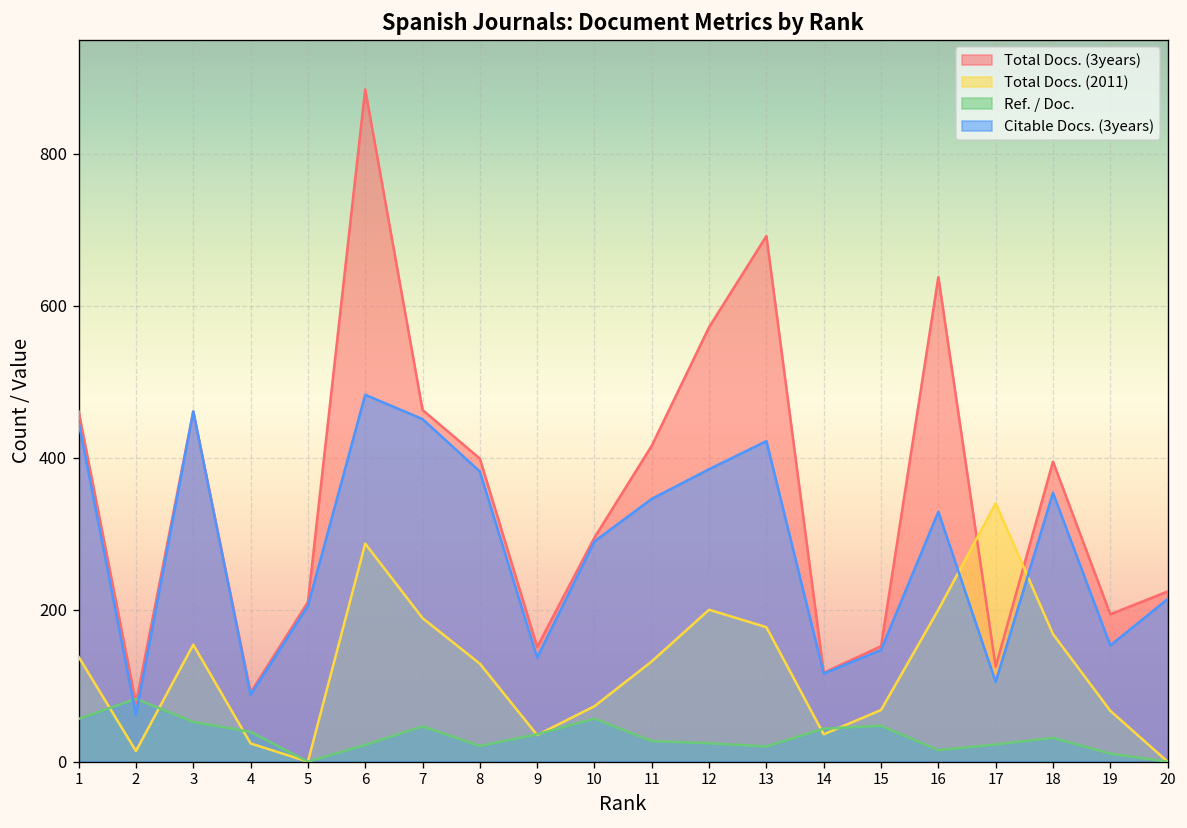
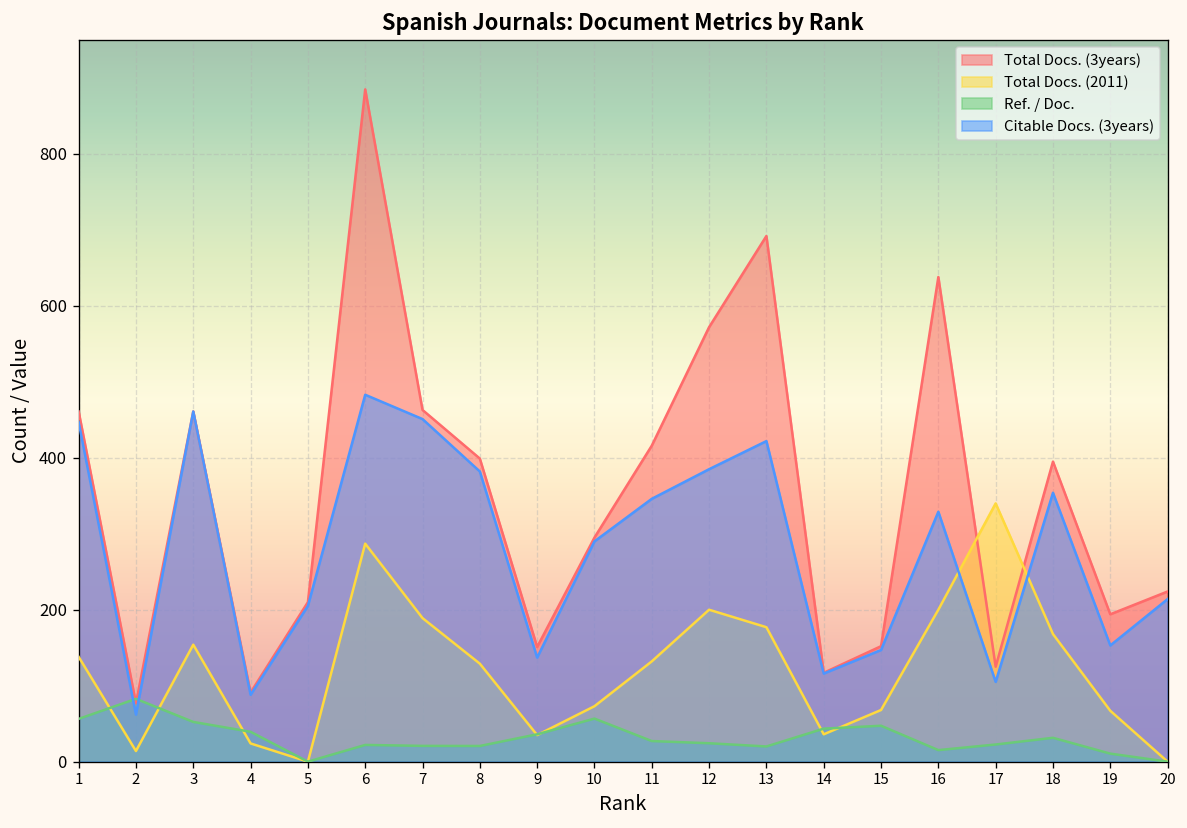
  {
    "Total Docs. (3years)": {
      "1": 460,
      "2": 80,
      "5": 210,
      "6": 890,
      "7": 460,
      "8": 400,
      "9": 150,
      "10": 300,
      "11": 420,
      "12": 570,
      "13": 690,
      "15": 150,
      "16": 640,
      "17": 130,
      "18": 400,
      "19": 190,
      "20": 220
    },
    "Total Docs. (2011)": {
      "1": 140,
      "2": 10,
      "3": 150,
      "4": 20,
      "6": 290,
      "7": 190,
      "8": 130,
      "10": 70,
      "11": 130,
      "12": 200,
      "13": 180,
      "14": 40,
      "15": 70,
      "16": 200,
      "17": 340,
      "18": 170,
      "19": 70
    },
    "Ref. / Doc.": {
      "1": 60,
      "2": 80,
      "3": 50,
      "4": 40,
      "6": 20,
-     "7": 50,
+     "7": 20,
      "8": 20,
      "10": 60,
      "11": 30,
      "12": 20,
      "13": 20,
      "14": 40,
      "15": 50,
      "16": 20,
      "17": 20,
      "18": 30,
      "19": 10
    },
    "Citable Docs. (3years)": {
      "1": 450,
      "2": 60,
      "5": 210,
      "6": 480,
      "7": 450,
      "8": 380,
      "9": 140,
      "10": 290,
      "11": 350,
      "12": 390,
      "13": 420,
      "15": 150,
      "16": 330,
      "17": 110,
      "18": 350,
      "19": 150,
      "20": 210
    }
  }
